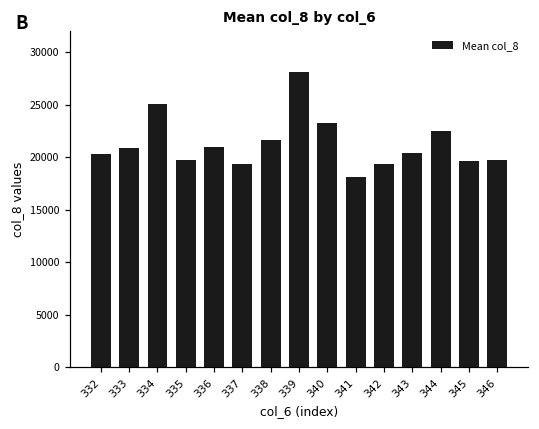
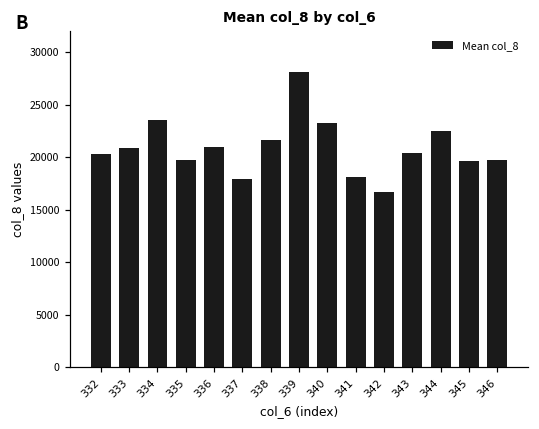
  {
    "332": 20000,
    "333": 21000,
-   "334": 25000,
+   "334": 24000,
    "335": 20000,
    "336": 21000,
-   "337": 19000,
+   "337": 18000,
    "338": 22000,
    "339": 28000,
    "340": 23000,
    "341": 18000,
-   "342": 19000,
+   "342": 17000,
    "343": 20000,
    "344": 22000,
    "345": 20000,
    "346": 20000
  }
